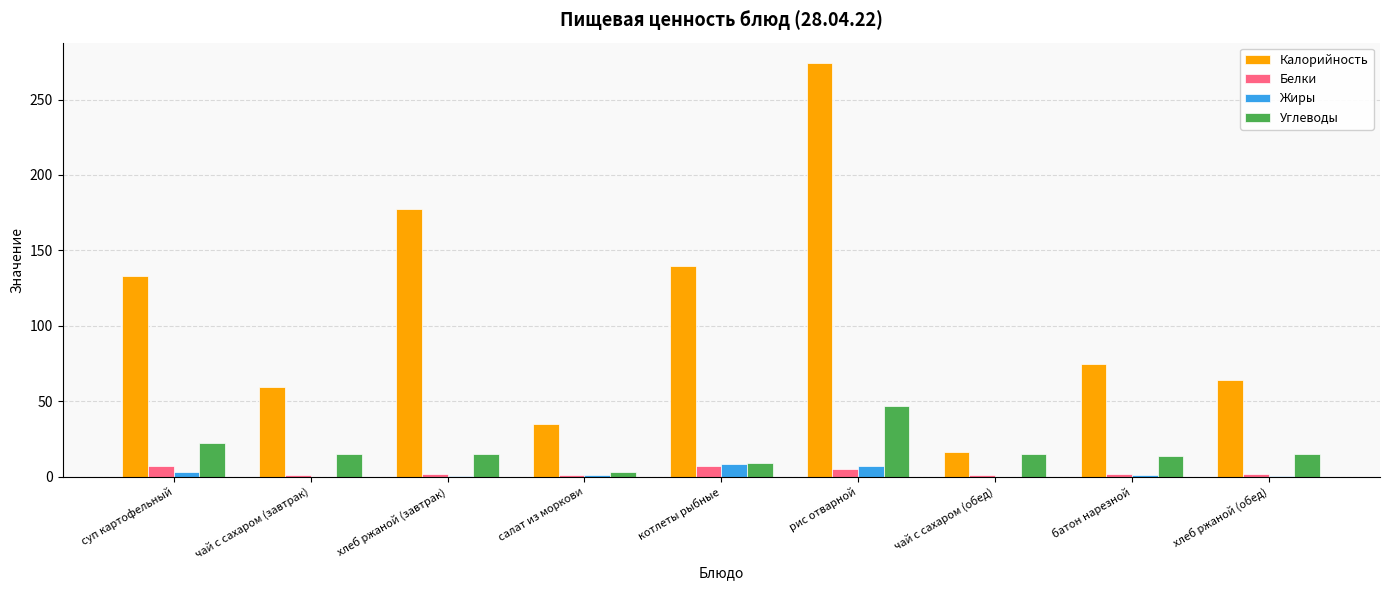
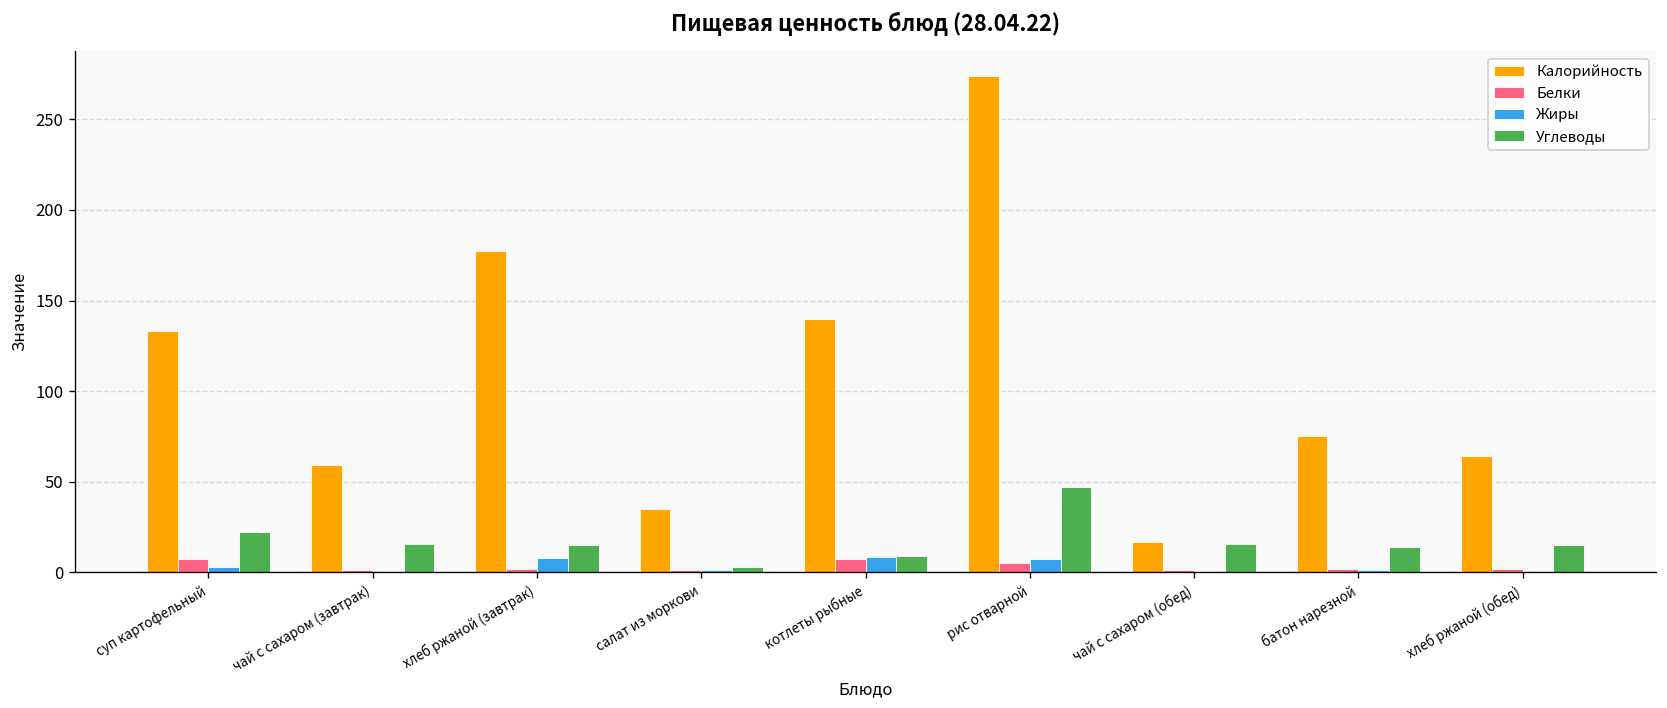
  {
    "Калорийность": {
      "суп картофельный": 133,
      "чай с сахаром (завтрак)": 59,
      "хлеб ржаной (завтрак)": 177,
      "салат из моркови": 35,
      "котлеты рыбные": 140,
      "рис отварной": 274,
      "чай с сахаром (обед)": 17,
      "батон нарезной": 75,
      "хлеб ржаной (обед)": 64
    },
    "Белки": {
      "суп картофельный": 7,
      "хлеб ржаной (завтрак)": 2,
      "котлеты рыбные": 7,
      "рис отварной": 5,
      "батон нарезной": 2,
      "хлеб ржаной (обед)": 2
    },
    "Жиры": {
      "суп картофельный": 3,
      "чай с сахаром (завтрак)": 0,
-     "хлеб ржаной (завтрак)": 0,
+     "хлеб ржаной (завтрак)": 8,
      "котлеты рыбные": 9,
      "рис отварной": 7,
      "чай с сахаром (обед)": 0
    },
    "Углеводы": {
      "суп картофельный": 22,
      "чай с сахаром (завтрак)": 15,
      "хлеб ржаной (завтрак)": 15,
      "салат из моркови": 3,
      "котлеты рыбные": 9,
      "рис отварной": 47,
      "чай с сахаром (обед)": 15,
      "батон нарезной": 14,
      "хлеб ржаной (обед)": 15
    }
  }
